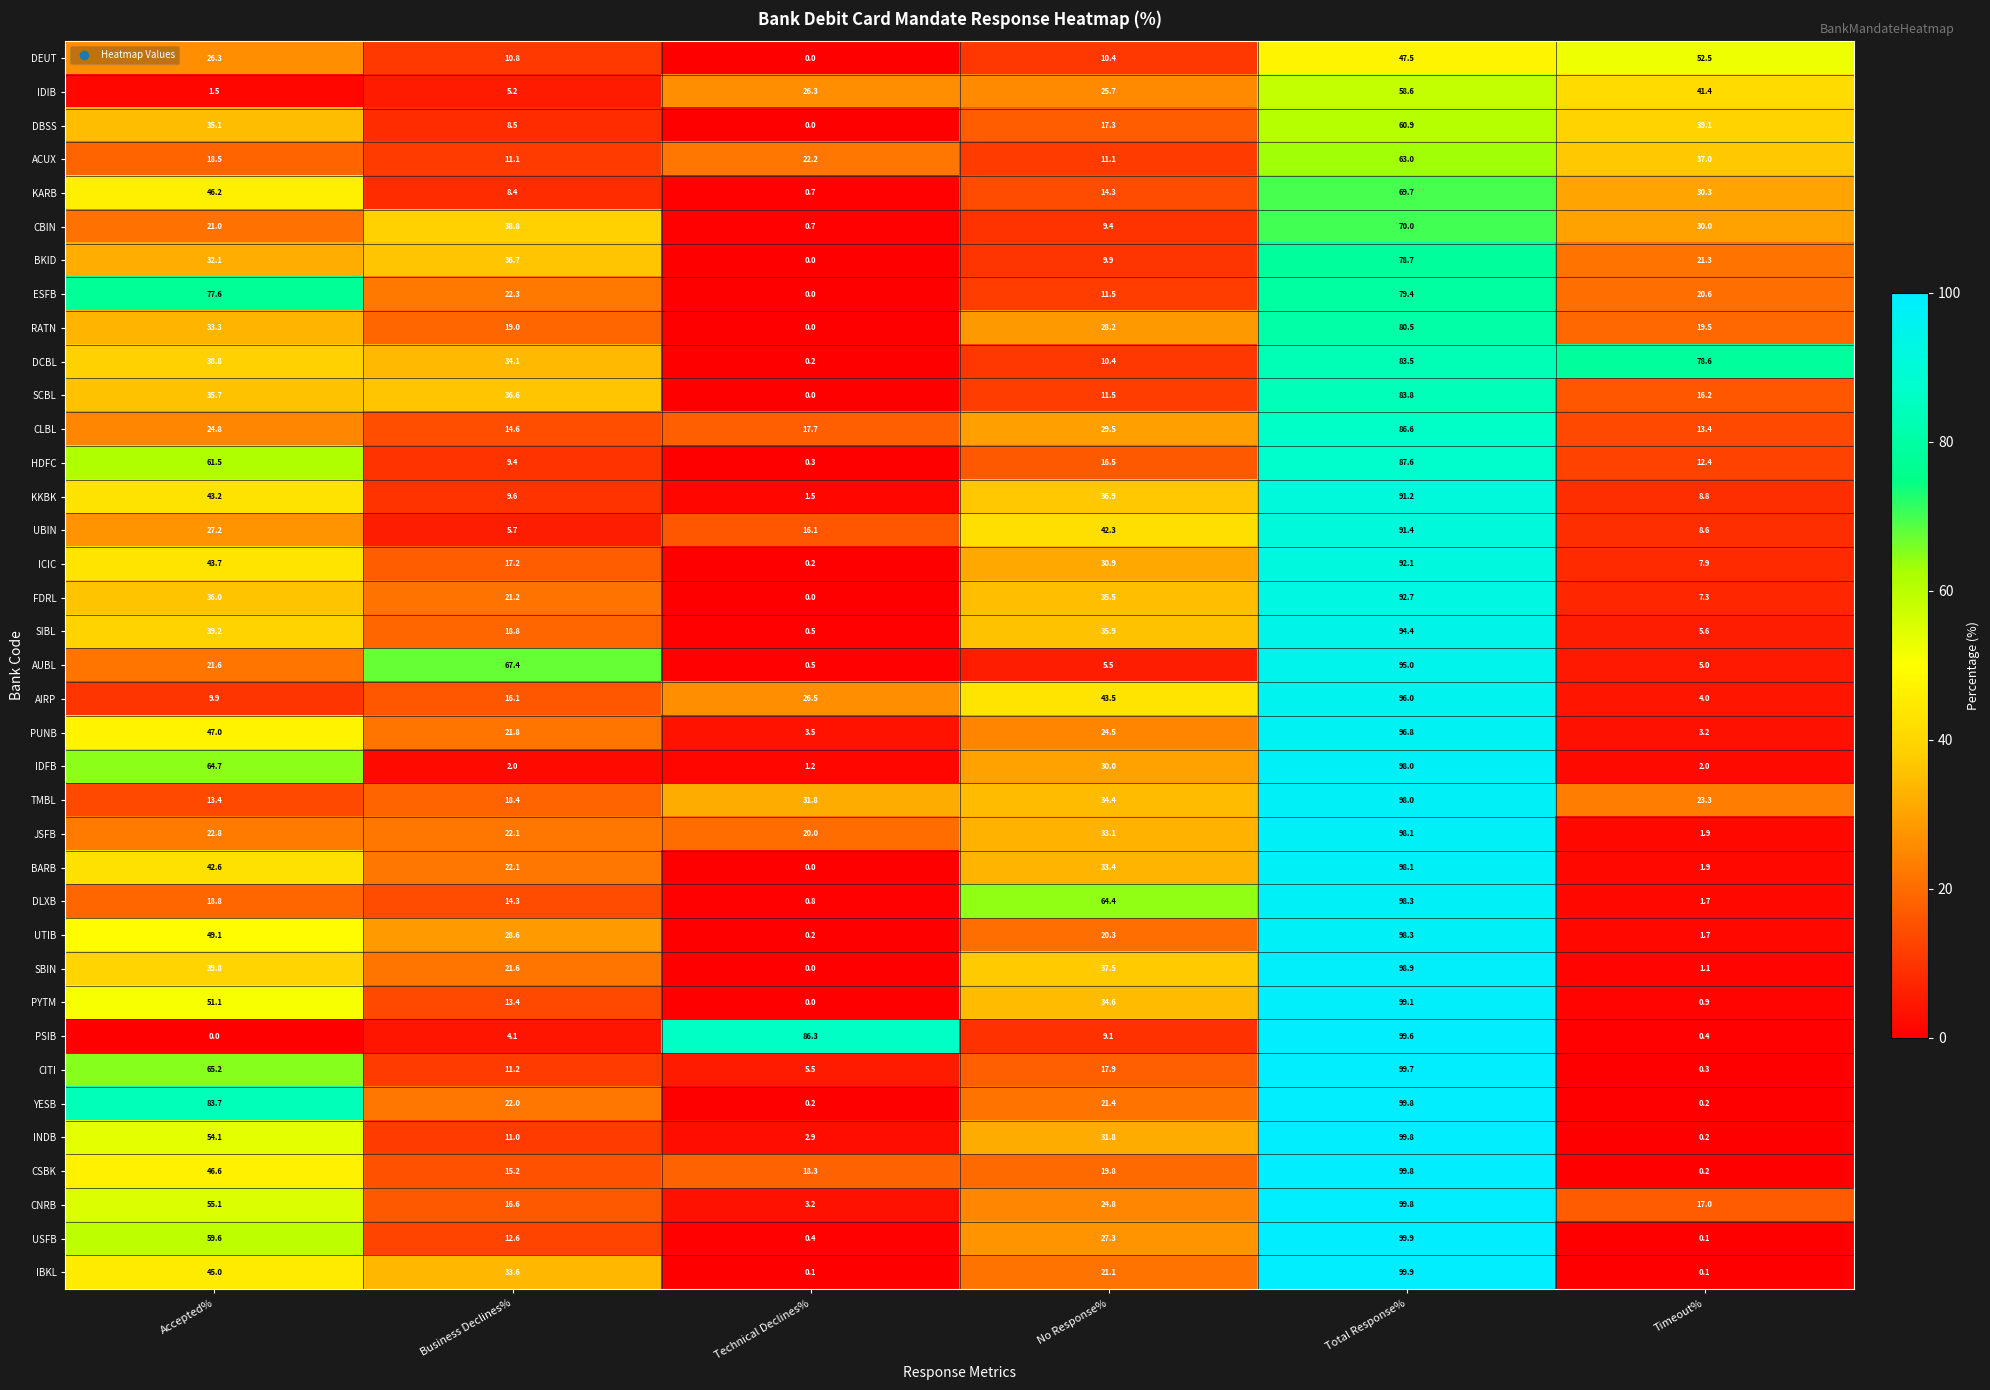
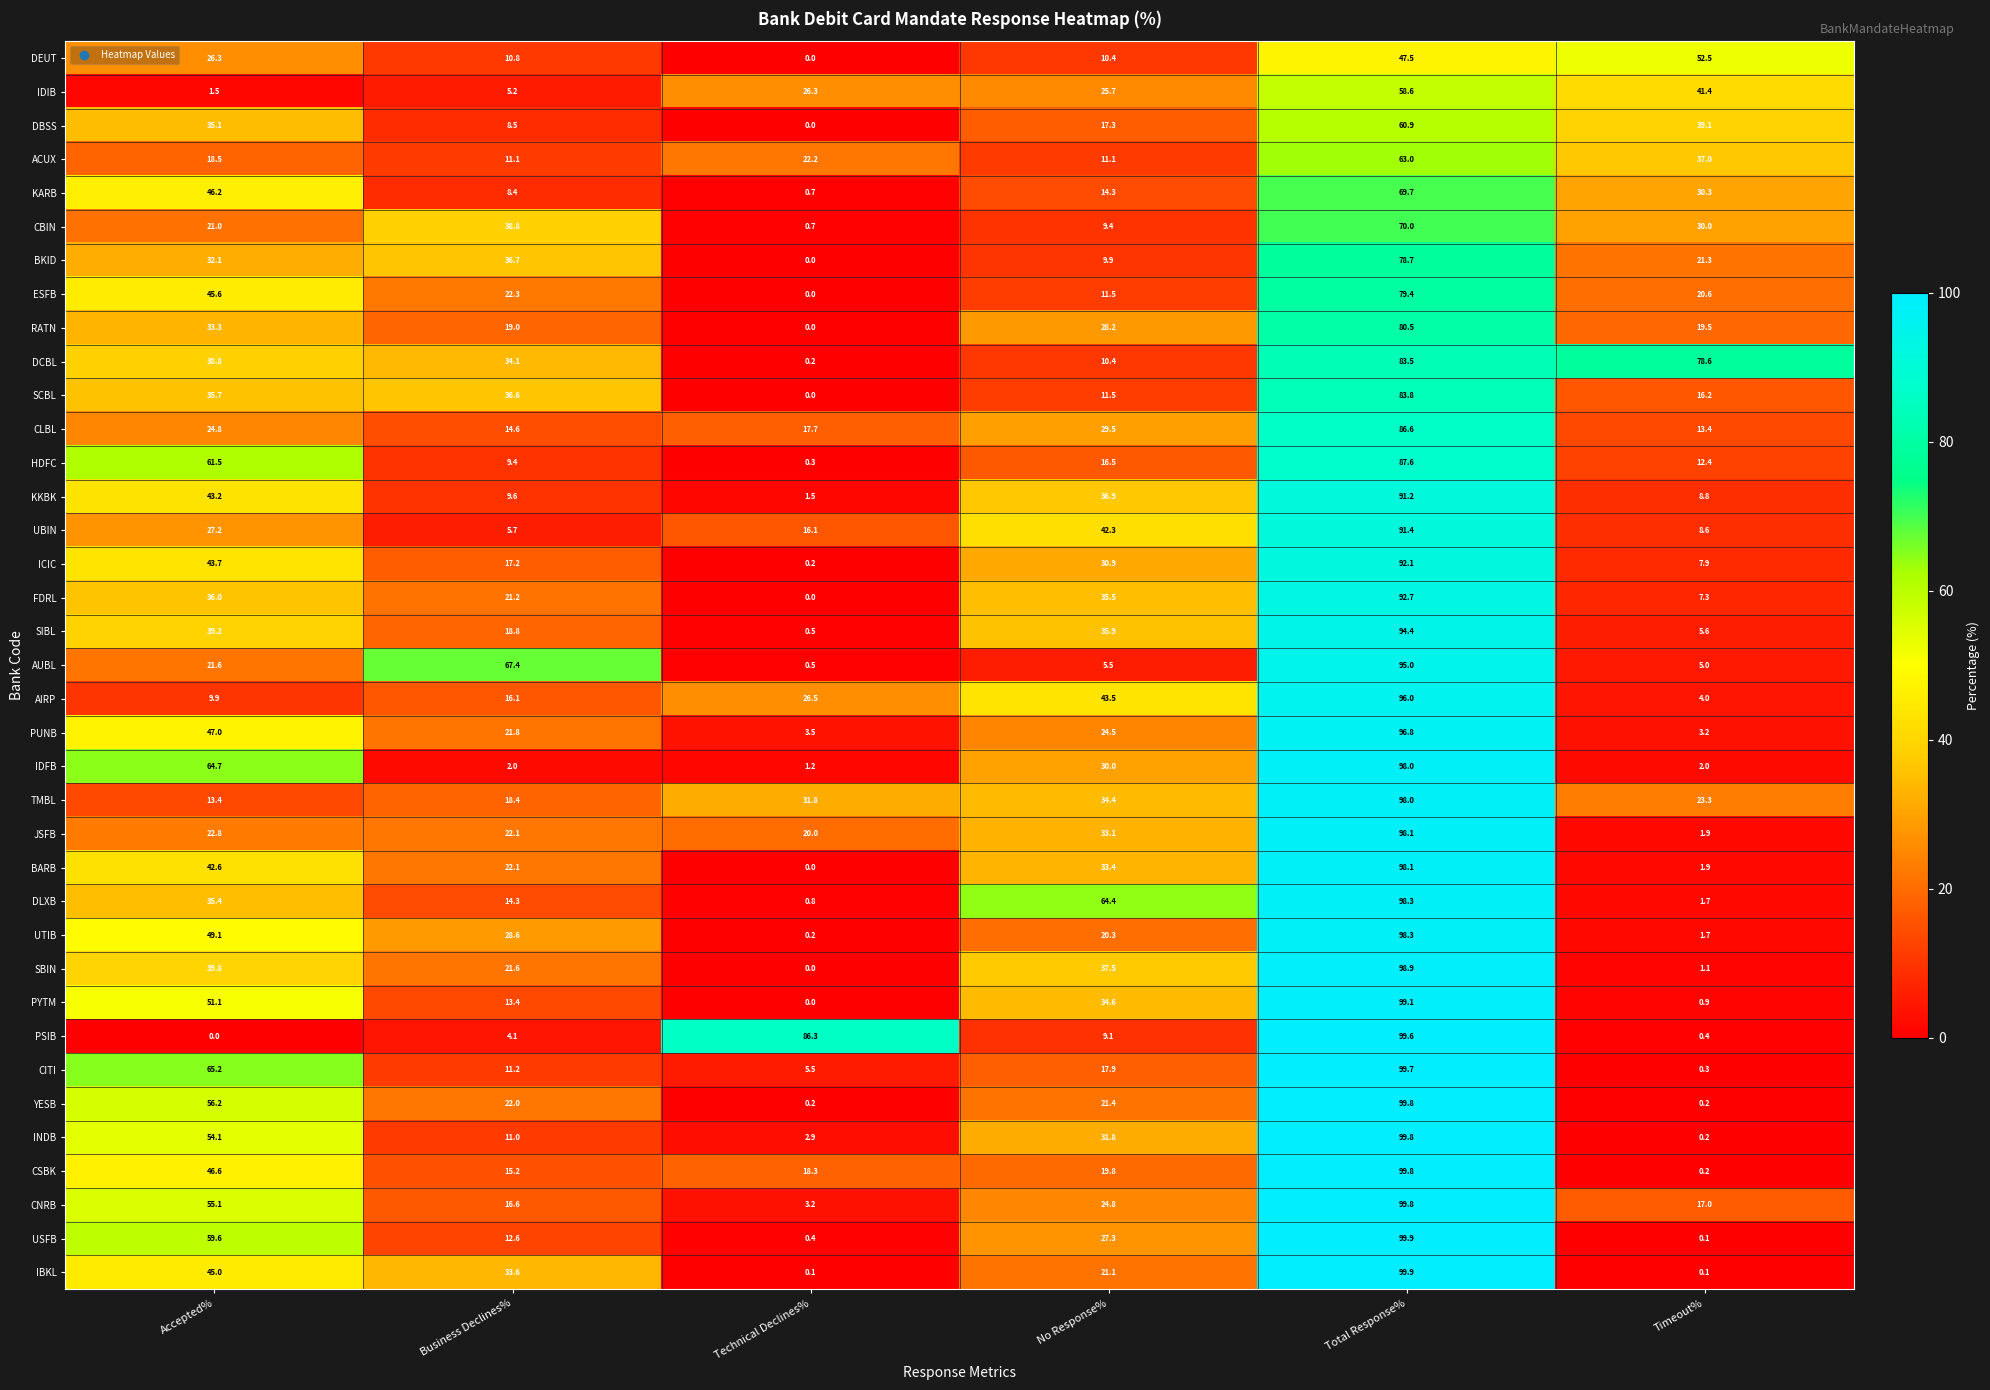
  {
    "ESFB": {
-     "Accepted%": 77.6,
+     "Accepted%": 45.6,
      "Business Declines%": 22.3,
      "Technical Declines%": 0.0,
      "No Response%": 11.5,
      "Total Response%": 79.4,
      "Timeout%": 20.6
    },
    "DLXB": {
-     "Accepted%": 18.8,
+     "Accepted%": 35.4,
      "Business Declines%": 14.3,
      "Technical Declines%": 0.8,
      "No Response%": 64.4,
      "Total Response%": 98.3,
      "Timeout%": 1.7
    },
    "YESB": {
-     "Accepted%": 83.7,
+     "Accepted%": 56.2,
      "Business Declines%": 22.0,
      "Technical Declines%": 0.2,
      "No Response%": 21.4,
      "Total Response%": 99.8,
      "Timeout%": 0.2
    }
  }
